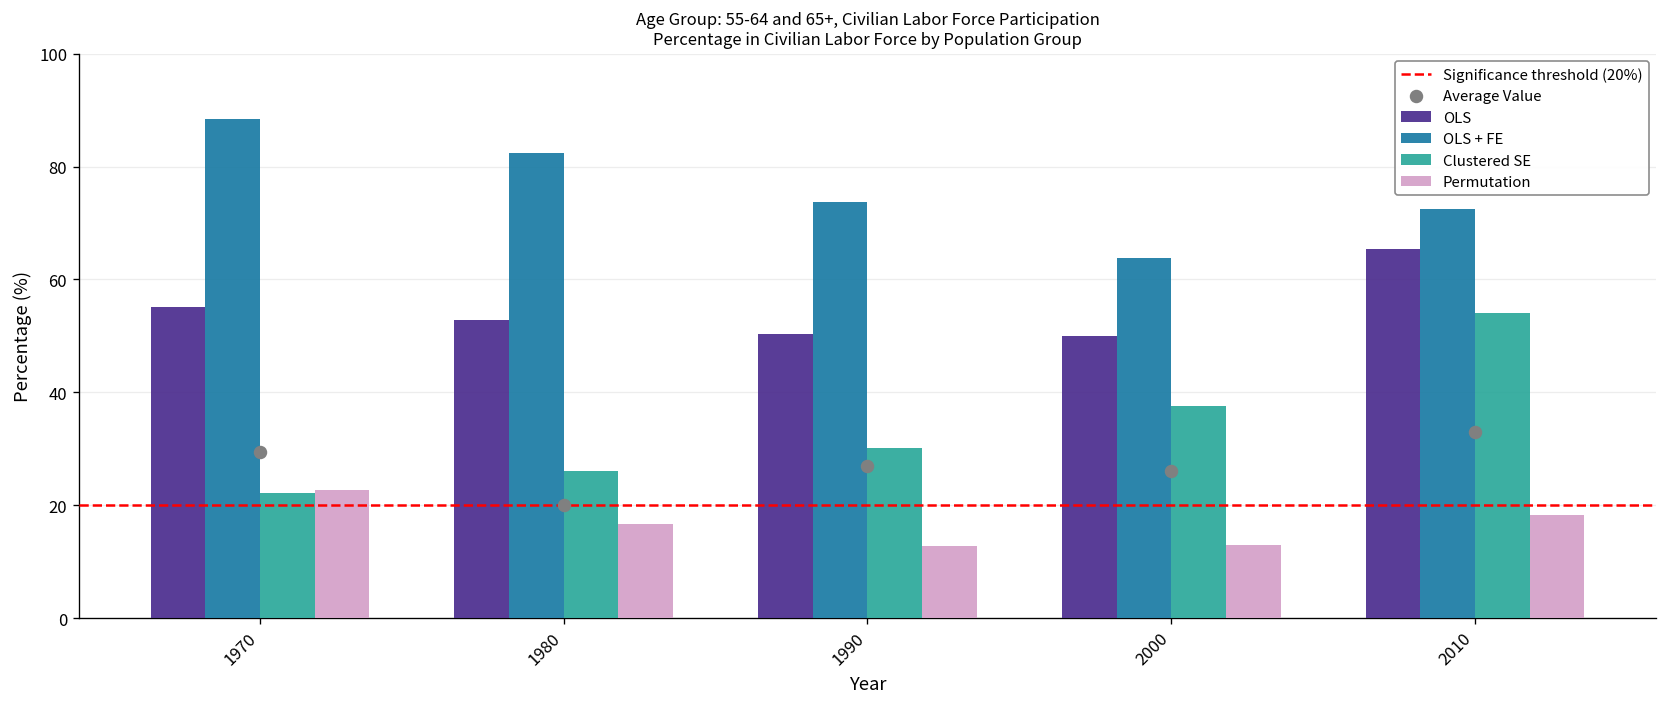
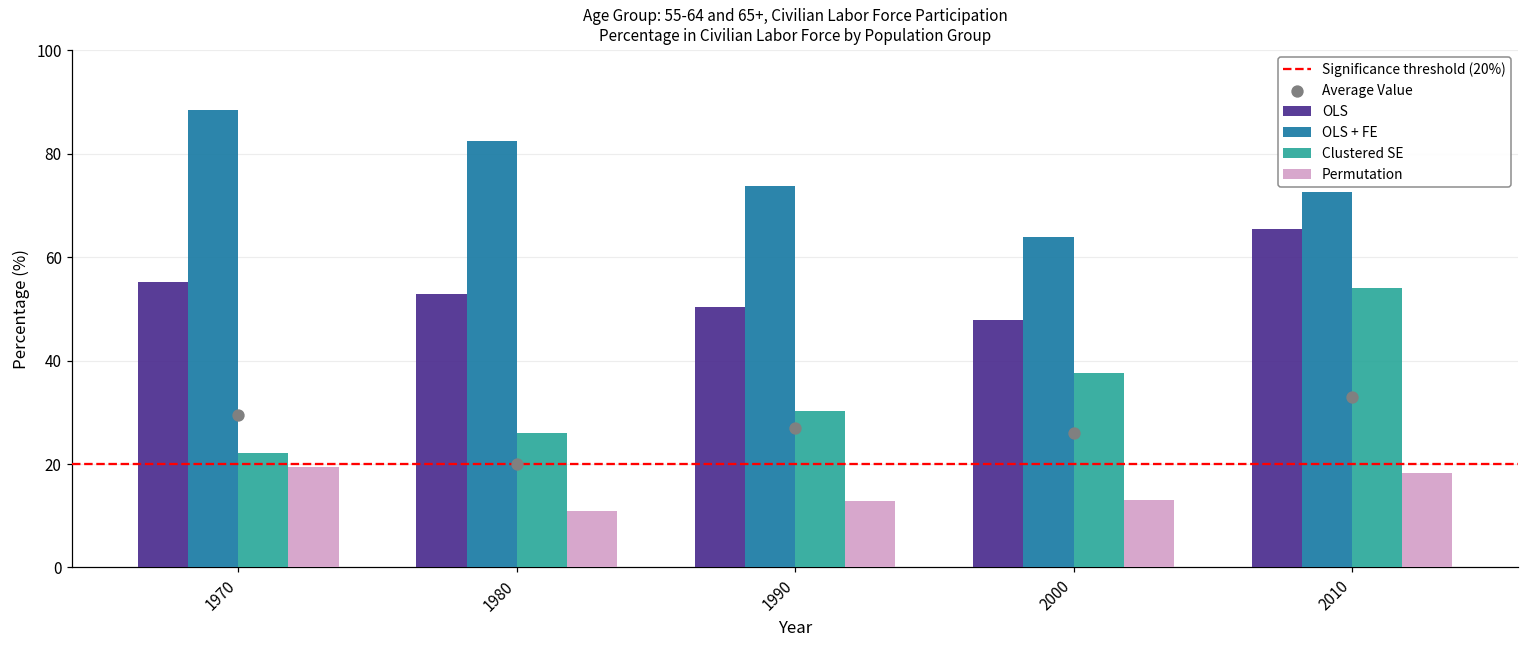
  {
    "OLS": {
      "1970": 55,
      "1980": 53,
      "1990": 50,
-     "2000": 50,
+     "2000": 48,
      "2010": 65
    },
    "Permutation": {
-     "1970": 23,
-     "1980": 17,
+     "1970": 20,
+     "1980": 11,
      "1990": 13,
      "2000": 13,
      "2010": 18
    }
  }
